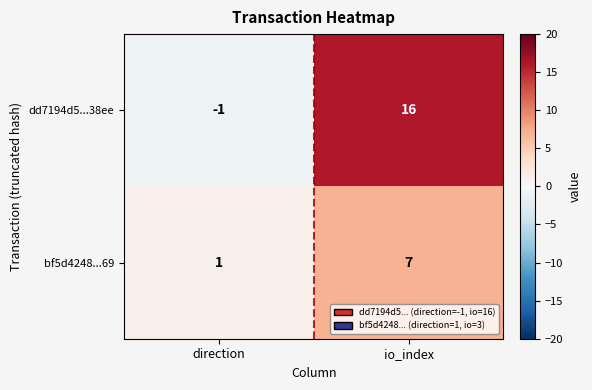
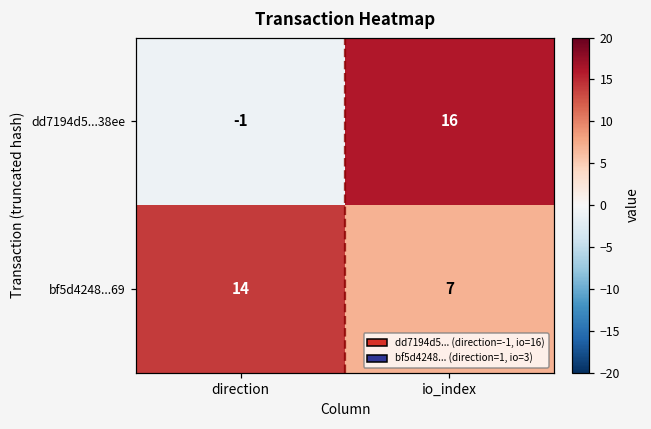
  {
    "dd7194d5...38ee": {
      "direction": -1,
      "io_index": 16
    },
    "bf5d4248...69": {
-     "direction": 1,
+     "direction": 14,
      "io_index": 7
    }
  }
